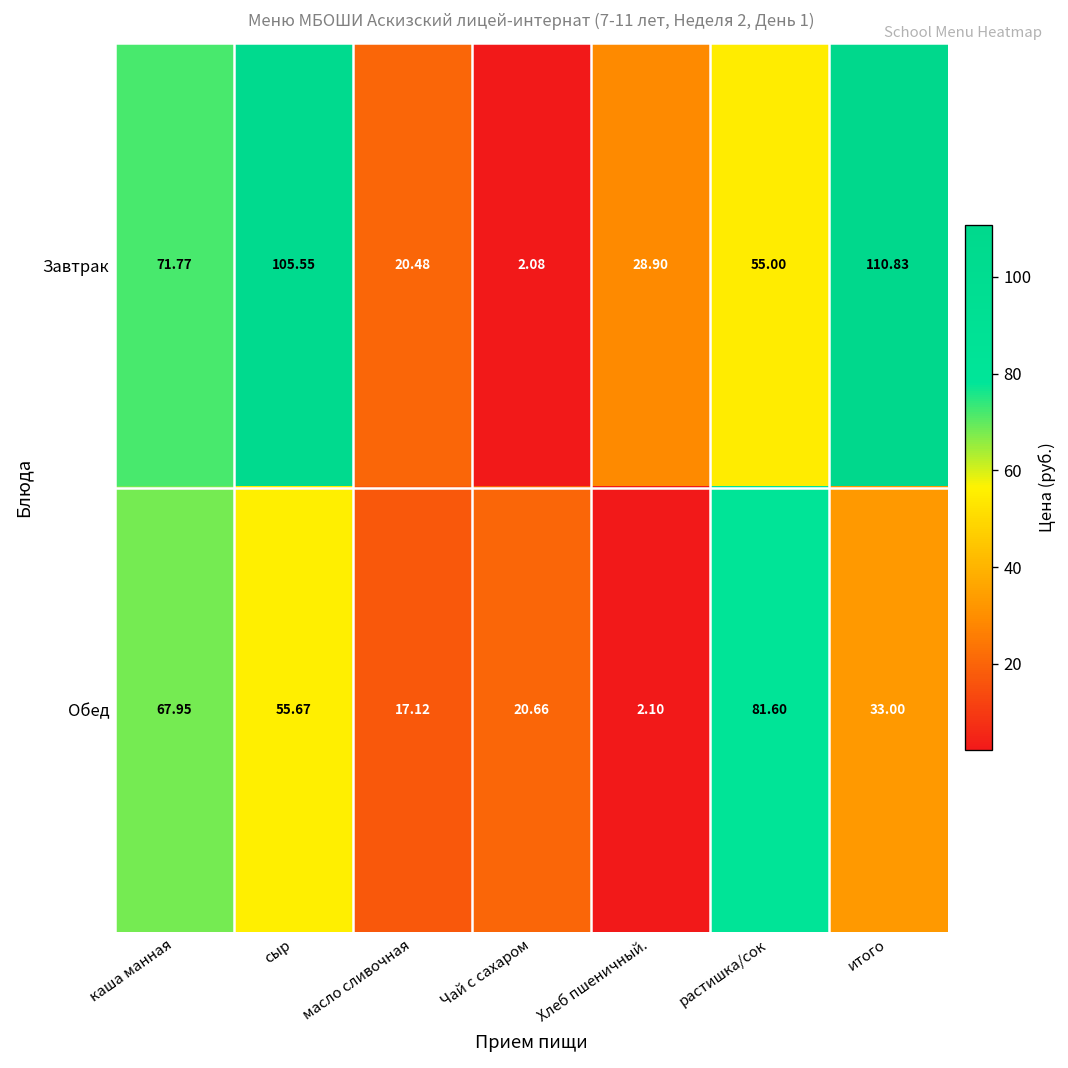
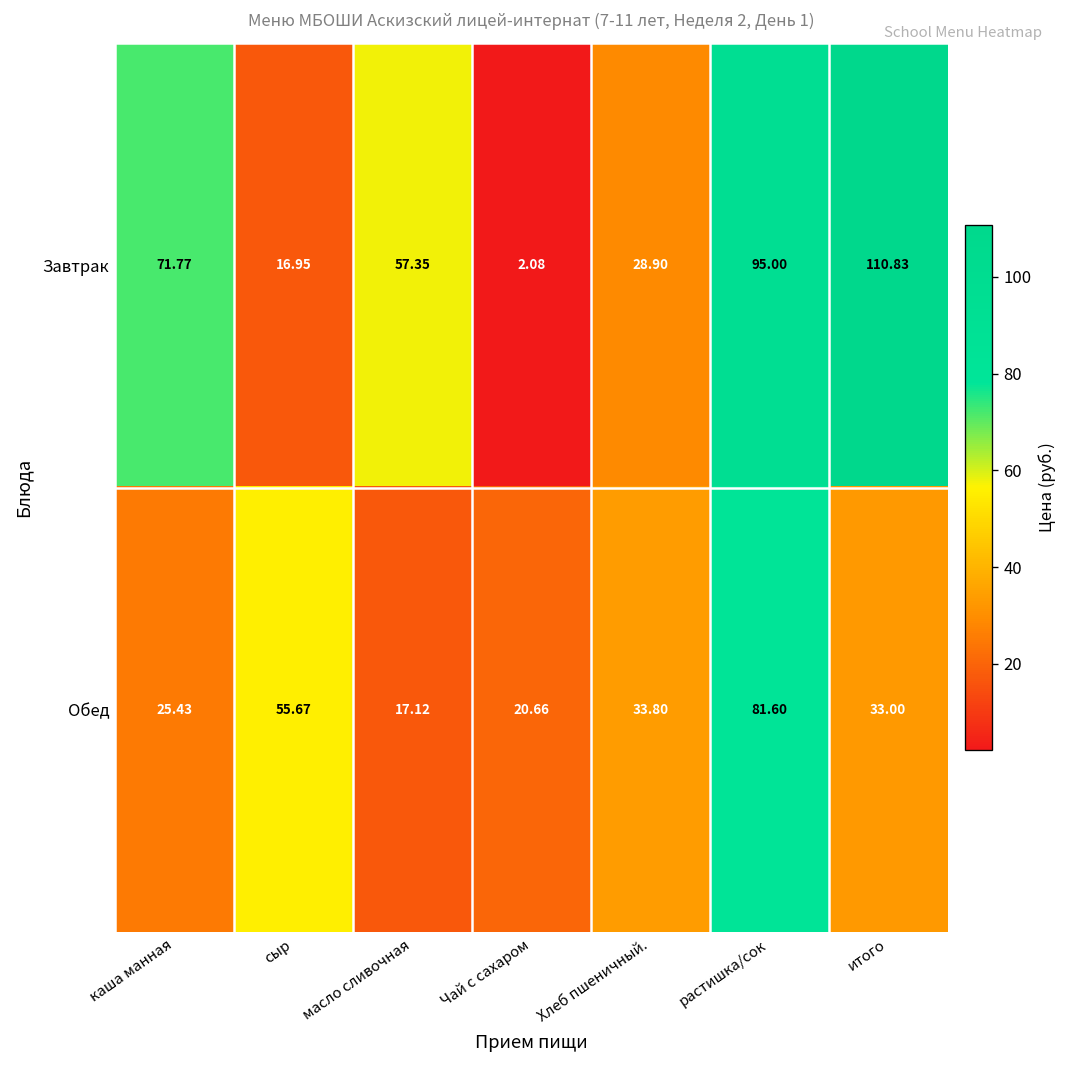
  {
    "Завтрак": {
      "каша манная": 71.77,
-     "сыр": 105.55,
-     "масло сливочная": 20.48,
+     "сыр": 16.95,
+     "масло сливочная": 57.35,
      "Чай с сахаром": 2.08,
      "Хлеб пшеничный.": 28.90,
-     "растишка/сок": 55.00,
+     "растишка/сок": 95.00,
      "итого": 110.83
    },
    "Обед": {
-     "каша манная": 67.95,
+     "каша манная": 25.43,
      "сыр": 55.67,
      "масло сливочная": 17.12,
      "Чай с сахаром": 20.66,
-     "Хлеб пшеничный.": 2.10,
+     "Хлеб пшеничный.": 33.80,
      "растишка/сок": 81.60,
      "итого": 33.00
    }
  }
